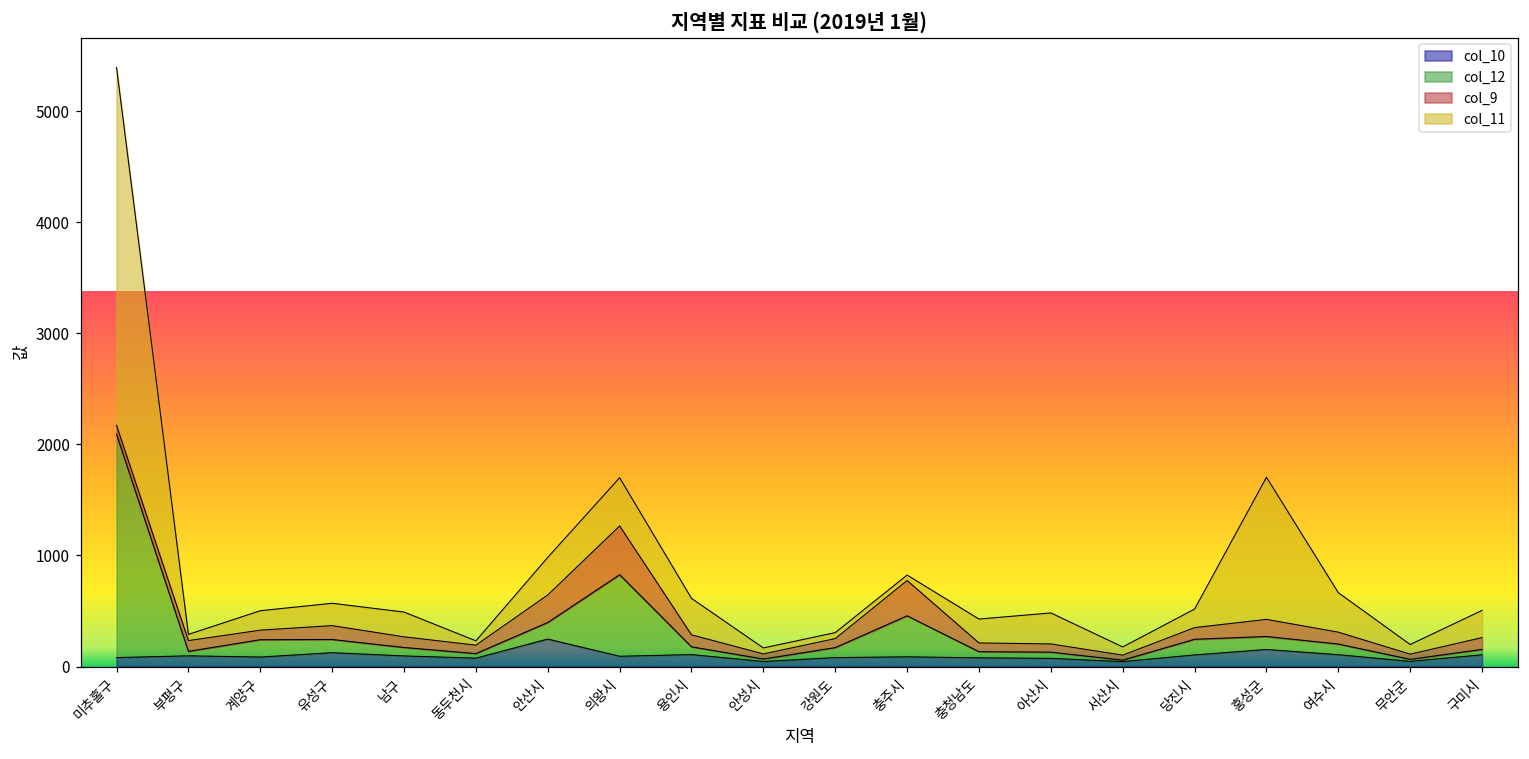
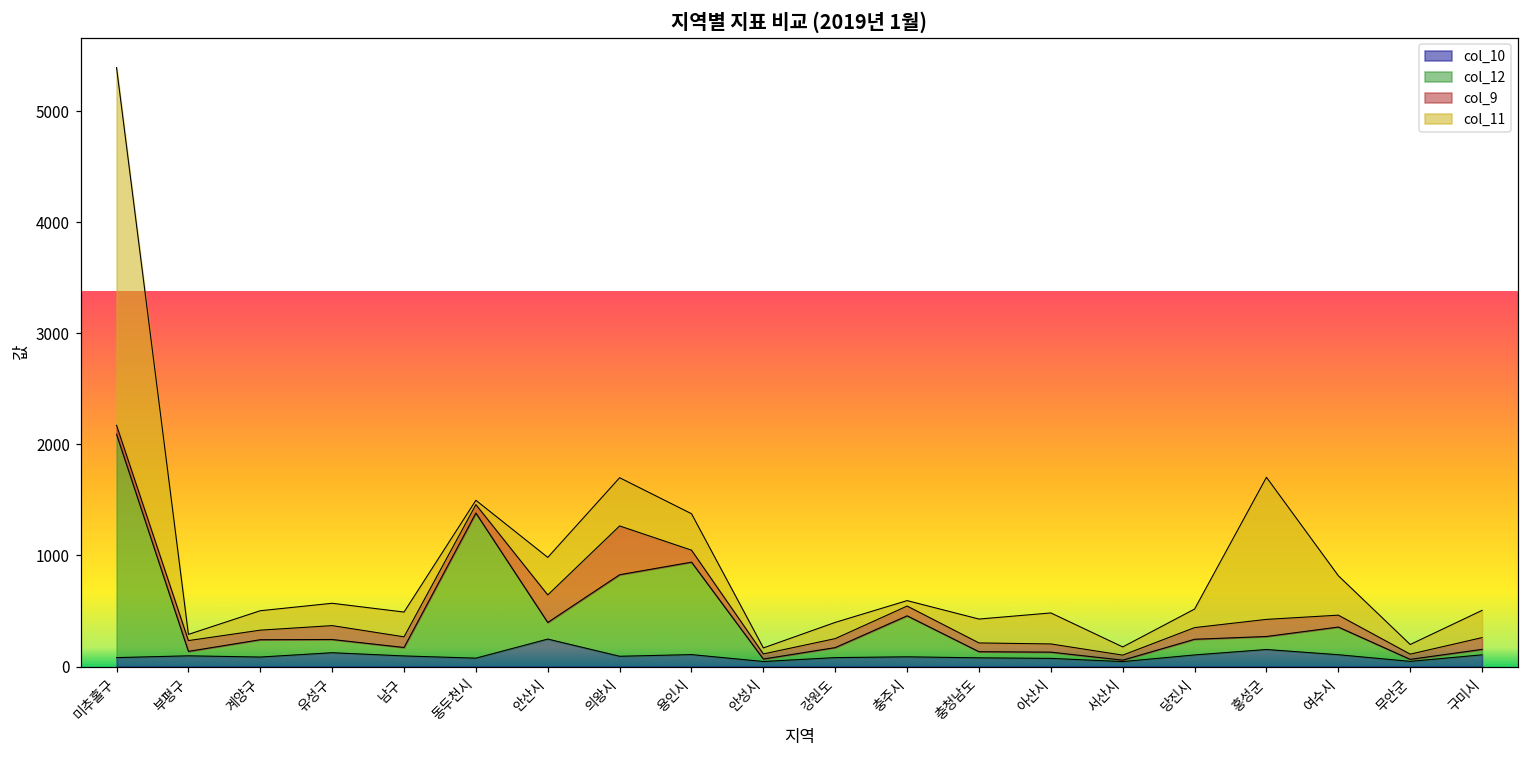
  {
    "col_10": {
      "미추홀구": 80,
      "부평구": 100,
      "계양구": 90,
      "유성구": 130,
      "남구": 100,
      "동두천시": 80,
      "안산시": 250,
      "의왕시": 90,
      "용인시": 110,
      "강원도": 80,
      "충주시": 90,
      "충청남도": 80,
      "아산시": 70,
      "당진시": 110,
      "홍성군": 150,
      "여수시": 110,
      "구미시": 110
    },
    "col_12": {
      "미추홀구": 2010,
      "부평구": 40,
      "계양구": 160,
      "유성구": 120,
      "남구": 80,
-     "동두천시": 40,
+     "동두천시": 1310,
      "안산시": 150,
      "의왕시": 730,
-     "용인시": 70,
+     "용인시": 830,
      "강원도": 90,
      "충주시": 370,
      "충청남도": 60,
      "아산시": 60,
      "당진시": 140,
      "홍성군": 120,
-     "여수시": 100,
+     "여수시": 250,
      "구미시": 50
    },
    "col_9": {
      "미추홀구": 80,
      "부평구": 100,
      "계양구": 90,
      "유성구": 130,
      "남구": 100,
      "동두천시": 80,
      "안산시": 250,
      "의왕시": 440,
      "용인시": 110,
      "안성시": 50,
      "강원도": 80,
-     "충주시": 320,
+     "충주시": 90,
      "충청남도": 80,
      "아산시": 70,
      "서산시": 50,
      "당진시": 110,
      "홍성군": 150,
      "여수시": 110,
      "무안군": 50,
      "구미시": 110
    },
    "col_11": {
      "미추홀구": 3220,
      "부평구": 60,
      "계양구": 180,
      "유성구": 200,
      "남구": 220,
      "동두천시": 40,
      "안산시": 340,
      "의왕시": 430,
      "용인시": 330,
      "안성시": 50,
-     "강원도": 50,
+     "강원도": 150,
      "충주시": 50,
      "충청남도": 220,
      "아산시": 280,
      "서산시": 70,
      "당진시": 170,
      "홍성군": 1280,
      "여수시": 360,
      "무안군": 90,
      "구미시": 250
    }
  }
